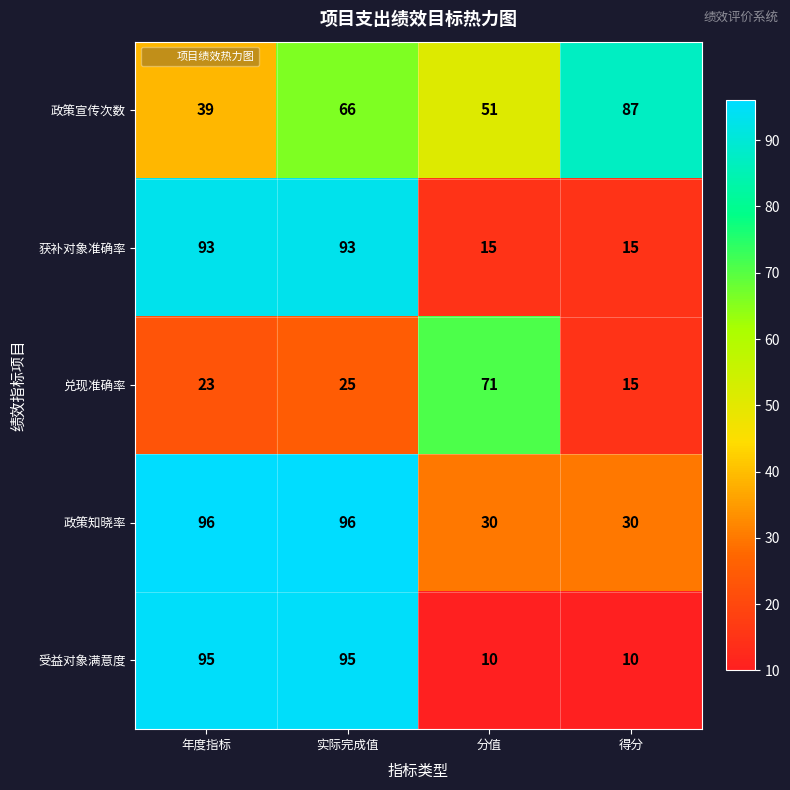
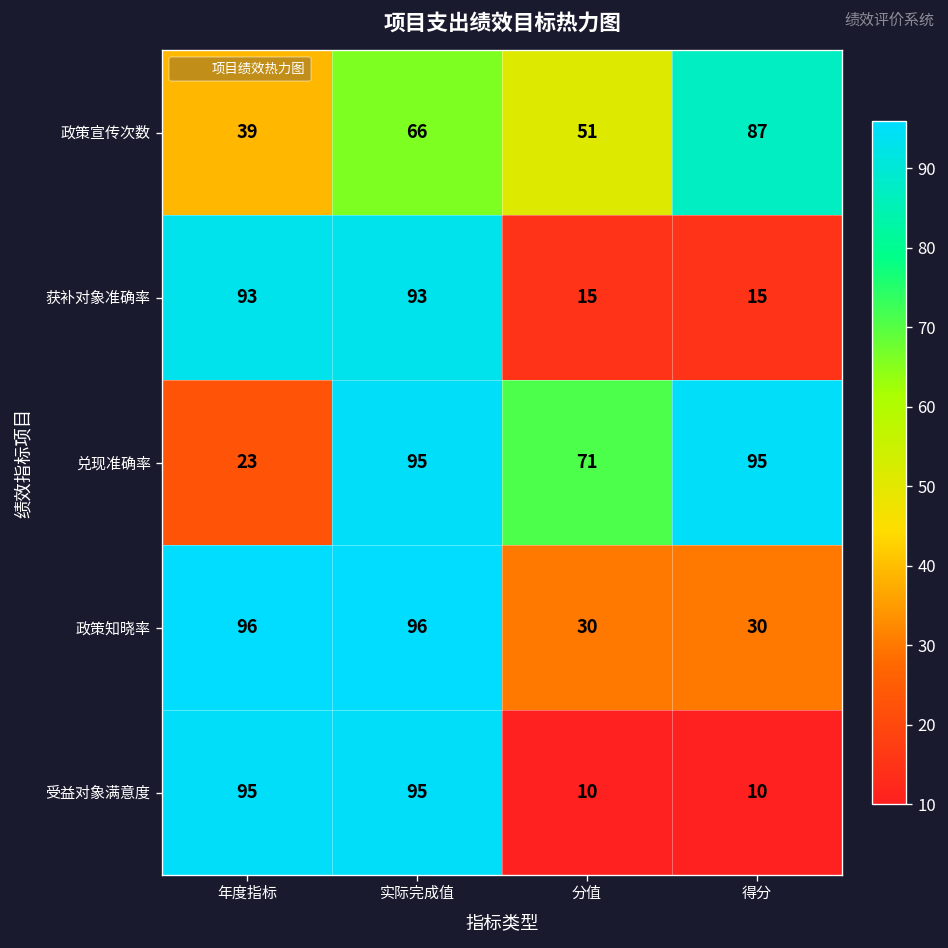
  {
    "政策宣传次数": {
      "年度指标": 39,
      "实际完成值": 66,
      "分值": 51,
      "得分": 87
    },
    "获补对象准确率": {
      "年度指标": 93,
      "实际完成值": 93,
      "分值": 15,
      "得分": 15
    },
    "兑现准确率": {
      "年度指标": 23,
-     "实际完成值": 25,
+     "实际完成值": 95,
      "分值": 71,
-     "得分": 15
+     "得分": 95
    },
    "政策知晓率": {
      "年度指标": 96,
      "实际完成值": 96,
      "分值": 30,
      "得分": 30
    },
    "受益对象满意度": {
      "年度指标": 95,
      "实际完成值": 95,
      "分值": 10,
      "得分": 10
    }
  }
